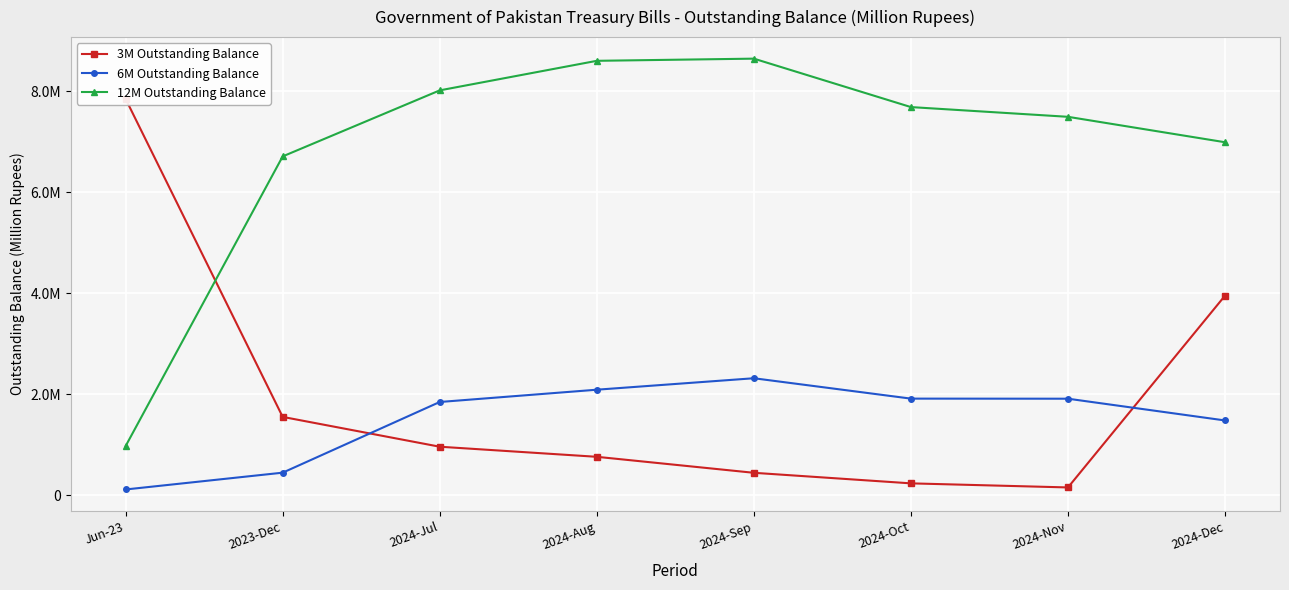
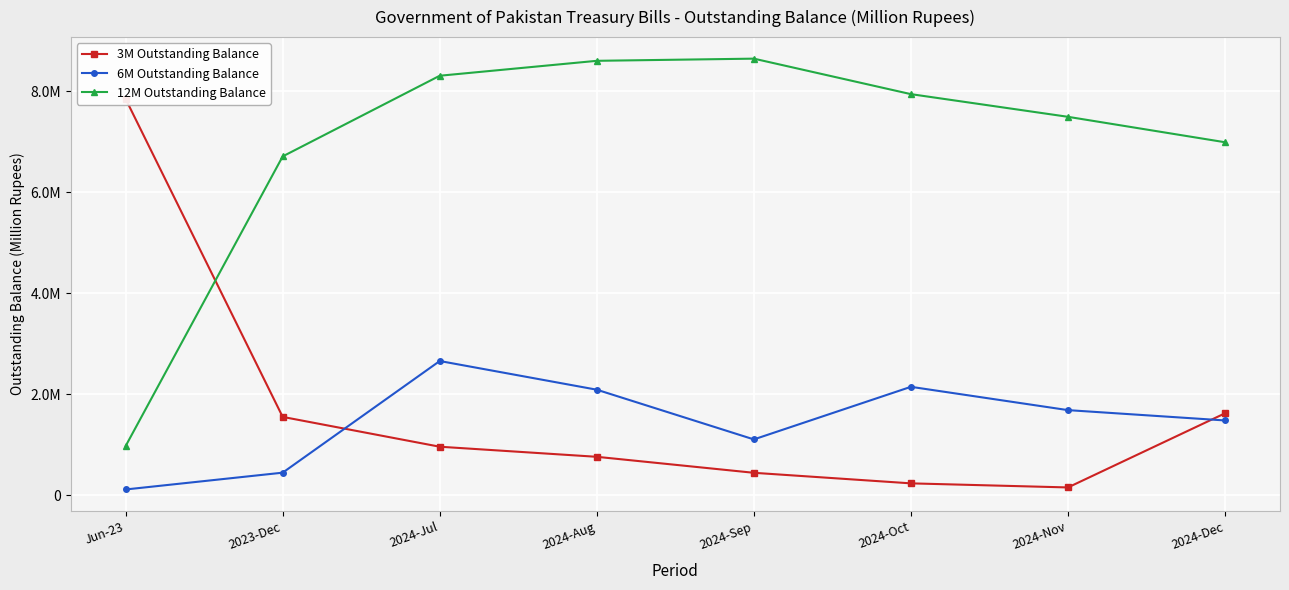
  {
    "3M Outstanding Balance": {
      "2023-Dec": 1600000,
      "2024-Jul": 1000000,
      "2024-Aug": 800000,
      "2024-Sep": 400000,
      "2024-Oct": 200000,
      "2024-Nov": 200000,
-     "2024-Dec": 4000000
+     "2024-Dec": 1600000
    },
    "6M Outstanding Balance": {
      "Jun-23": 100000,
      "2023-Dec": 400000,
-     "2024-Jul": 1800000,
+     "2024-Jul": 2700000,
      "2024-Aug": 2100000,
-     "2024-Sep": 2300000,
-     "2024-Oct": 1900000,
-     "2024-Nov": 1900000,
+     "2024-Sep": 1100000,
+     "2024-Oct": 2100000,
+     "2024-Nov": 1700000,
      "2024-Dec": 1500000
    },
    "12M Outstanding Balance": {
      "Jun-23": 1000000,
      "2023-Dec": 6700000,
-     "2024-Jul": 8000000,
+     "2024-Jul": 8300000,
      "2024-Aug": 8600000,
      "2024-Sep": 8600000,
-     "2024-Oct": 7700000,
+     "2024-Oct": 7900000,
      "2024-Nov": 7500000,
      "2024-Dec": 7000000
    }
  }
